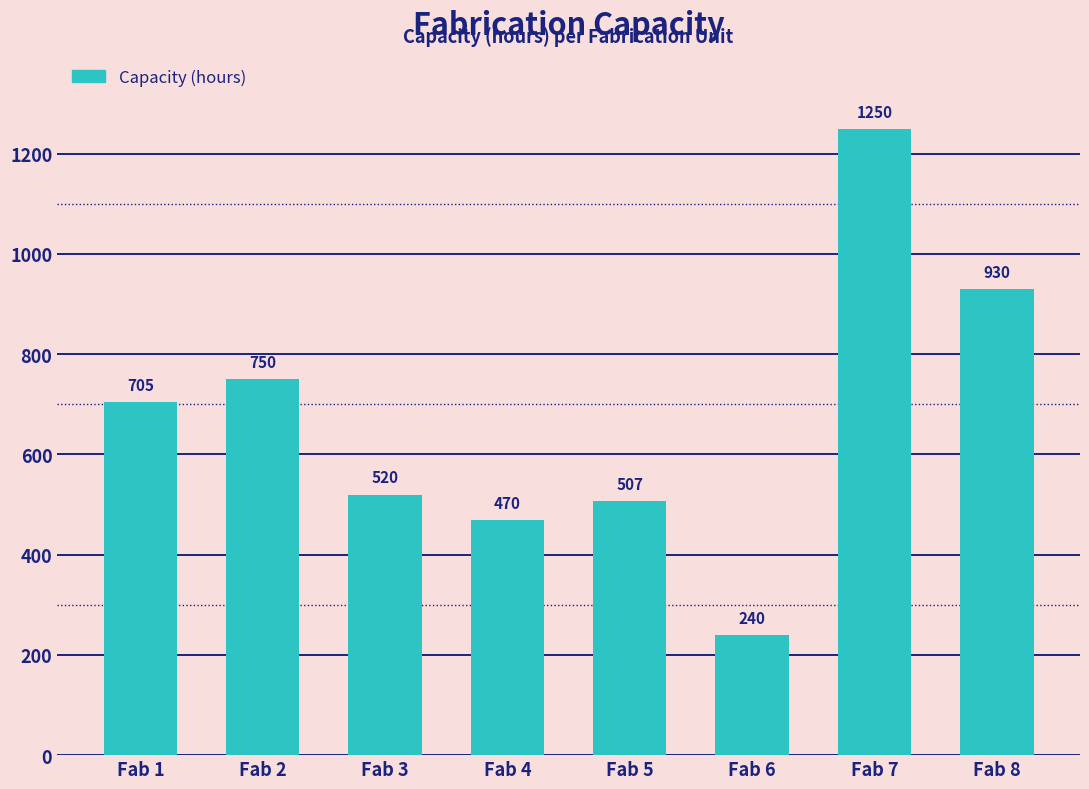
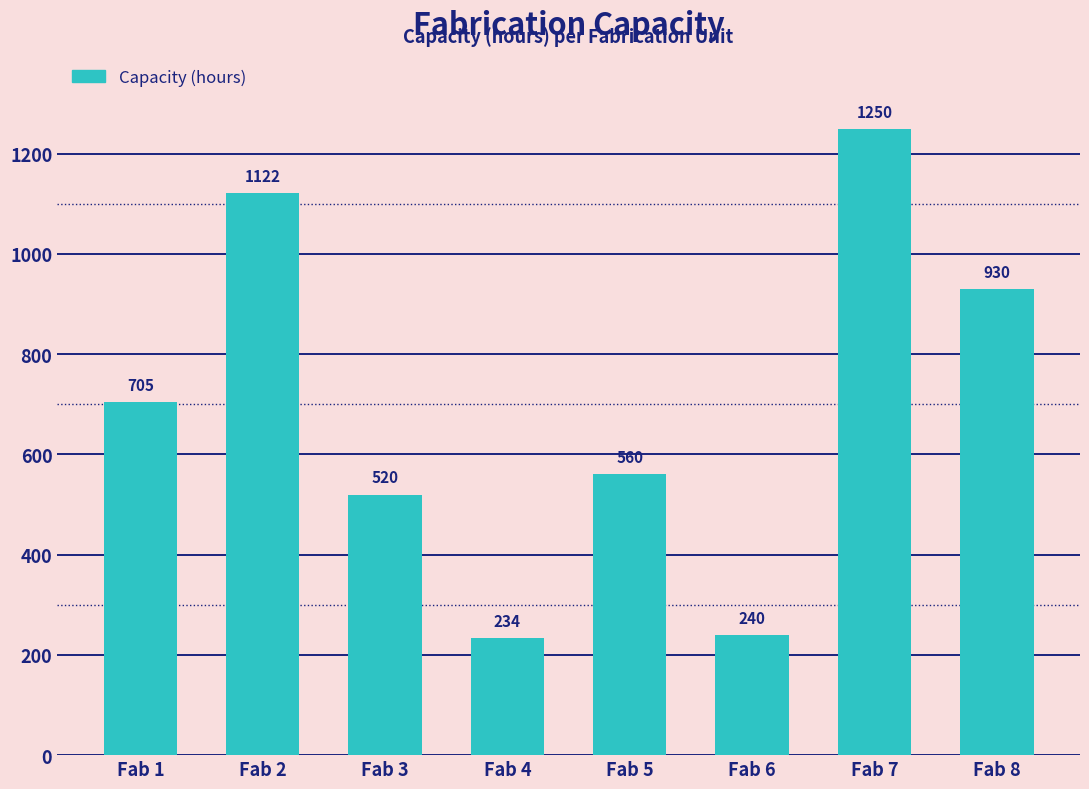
  {
    "Fab 1": 705,
-   "Fab 2": 750,
+   "Fab 2": 1122,
    "Fab 3": 520,
-   "Fab 4": 470,
-   "Fab 5": 507,
+   "Fab 4": 234,
+   "Fab 5": 560,
    "Fab 6": 240,
    "Fab 7": 1250,
    "Fab 8": 930
  }
